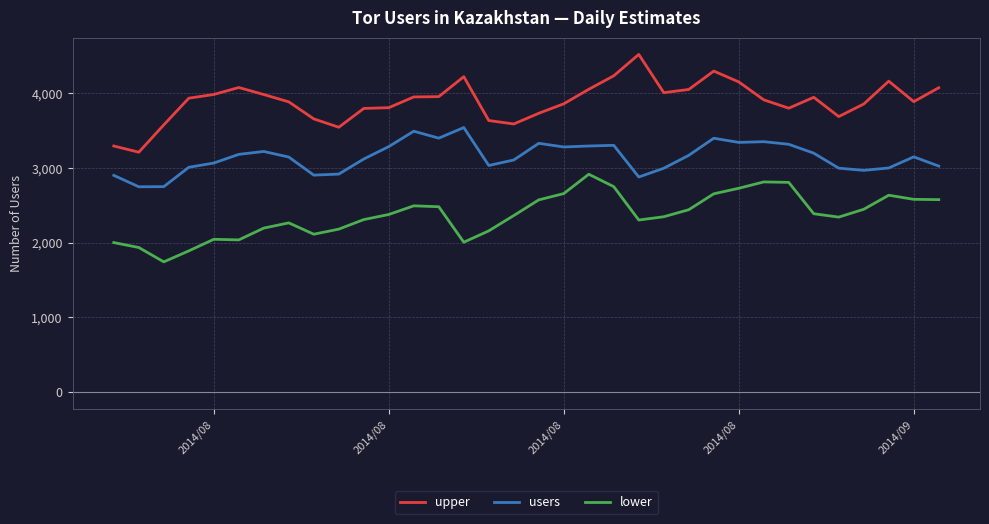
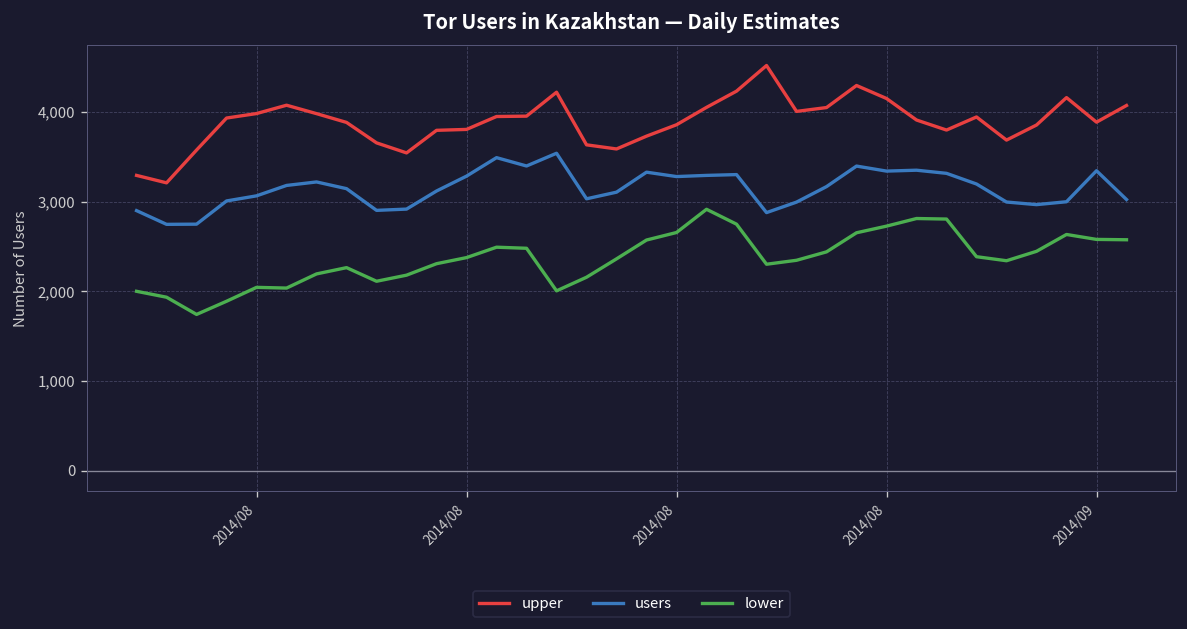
  {
    "upper": {
      "2014/09": "3,900"
    },
    "users": {
-     "2014/09": "3,100"
+     "2014/09": "3,300"
    },
    "lower": {
      "2014/09": "2,600"
    }
  }
